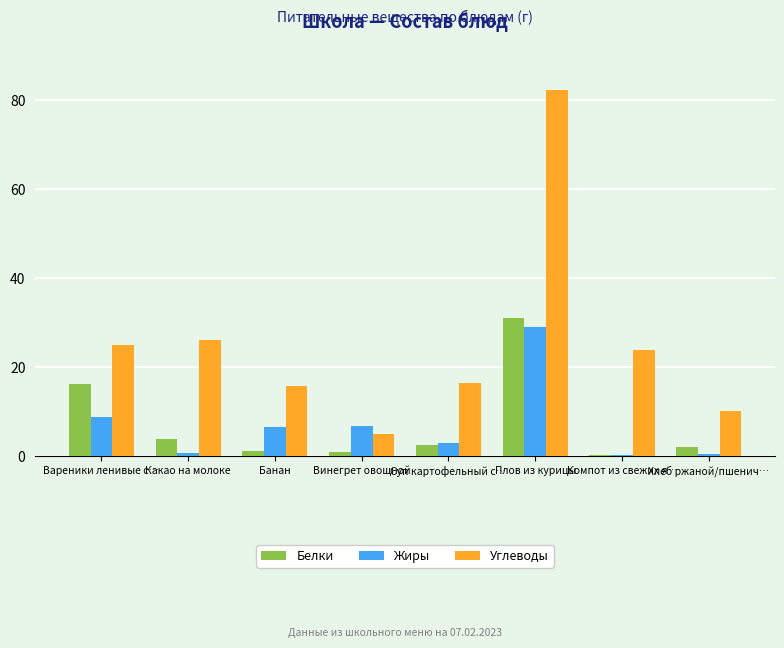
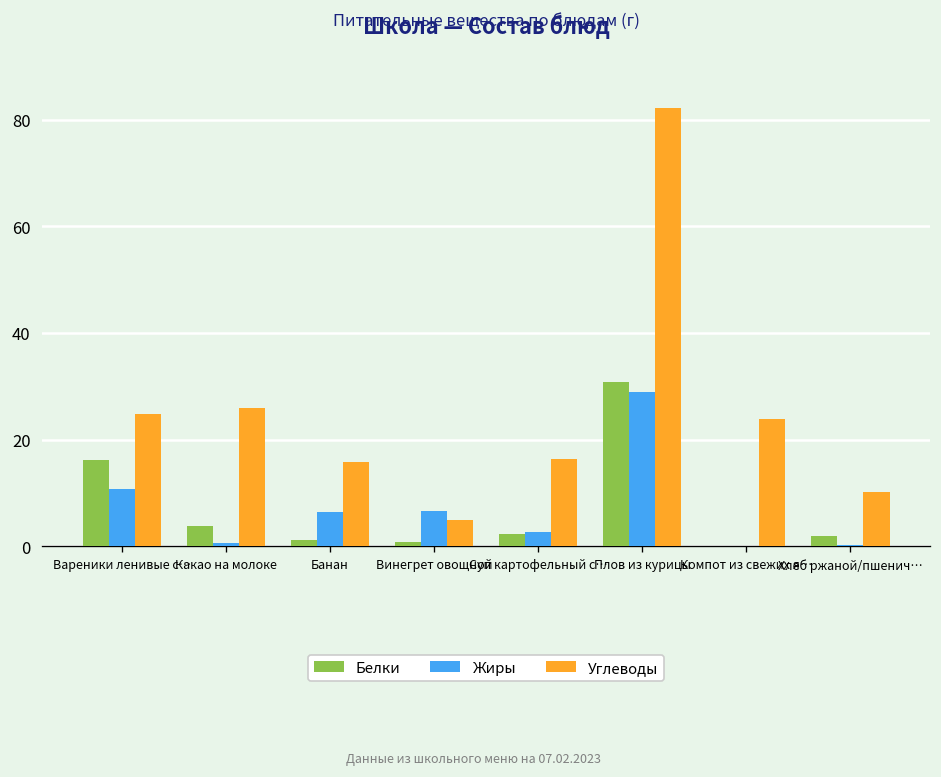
  {
    "Жиры": {
-     "Вареники ленивые с…": 9,
+     "Вареники ленивые с…": 11,
      "Банан": 7,
      "Плов из курицы": 29
    }
  }
